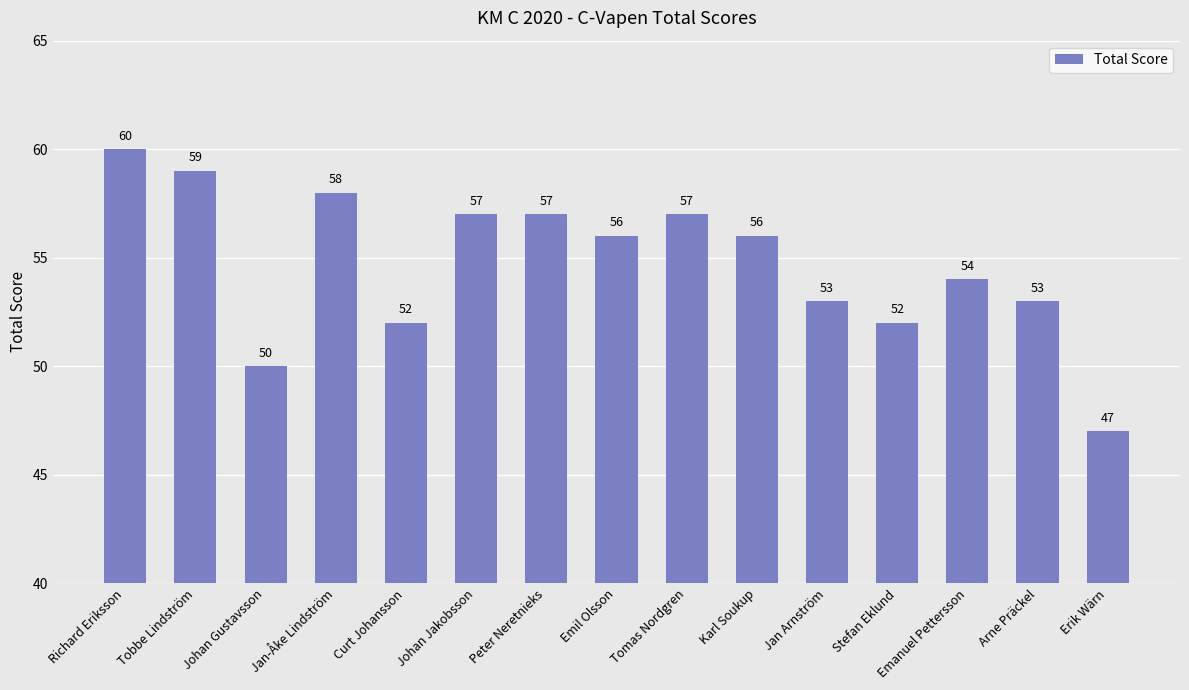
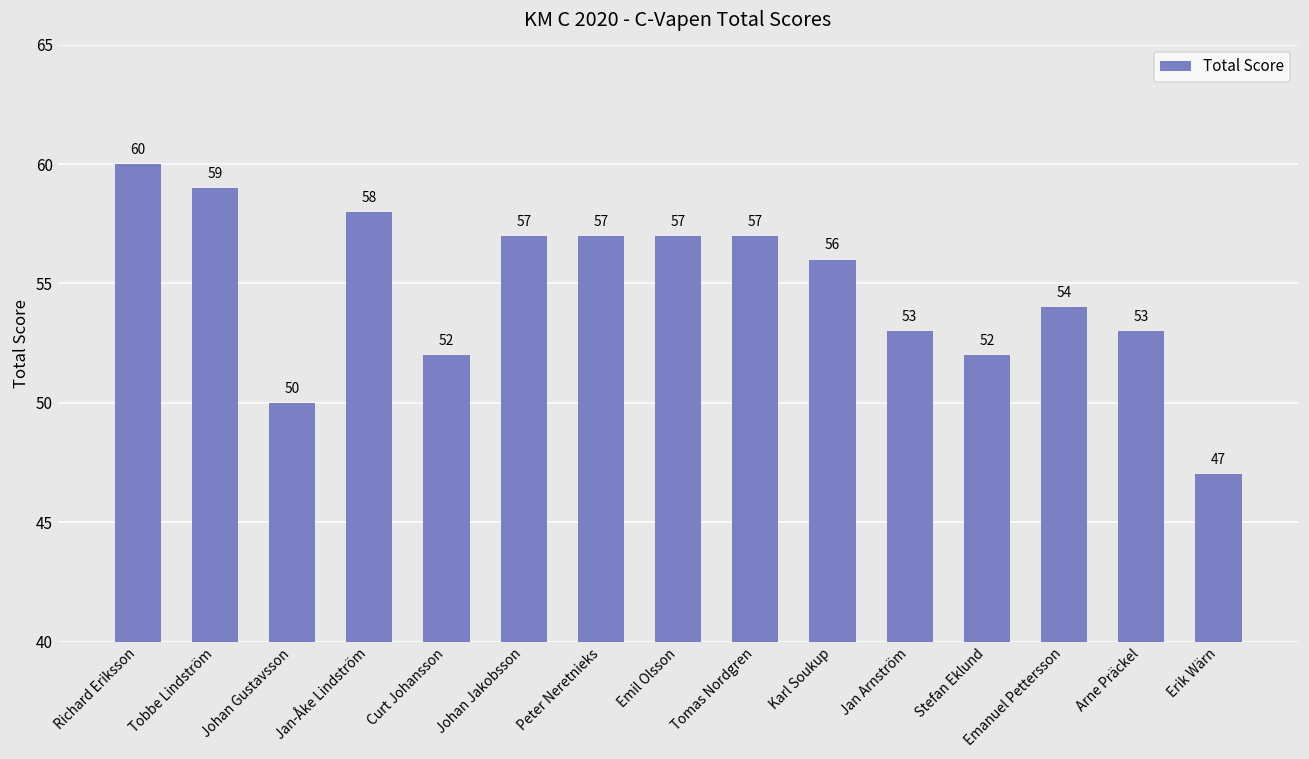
  {
    "Richard Eriksson": 60,
    "Tobbe Lindström": 59,
    "Johan Gustavsson": 50,
    "Jan-Åke Lindström": 58,
    "Curt Johansson": 52,
    "Johan Jakobsson": 57,
    "Peter Neretnieks": 57,
-   "Emil Olsson": 56,
+   "Emil Olsson": 57,
    "Tomas Nordgren": 57,
    "Karl Soukup": 56,
    "Jan Arnström": 53,
    "Stefan Eklund": 52,
    "Emanuel Pettersson": 54,
    "Arne Präckel": 53,
    "Erik Wärn": 47
  }
